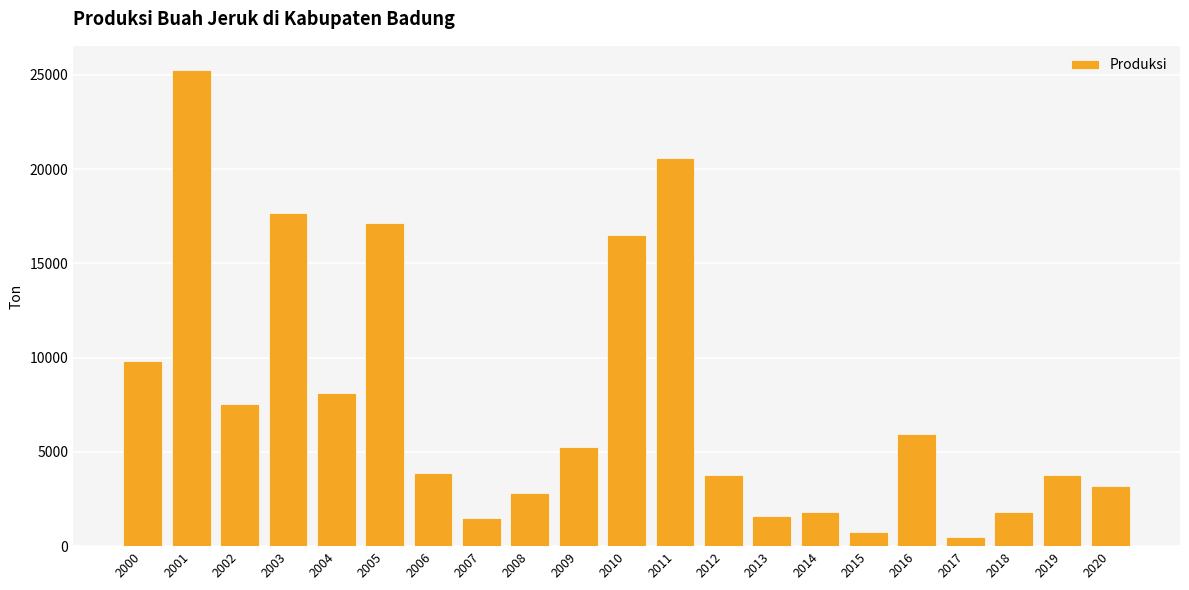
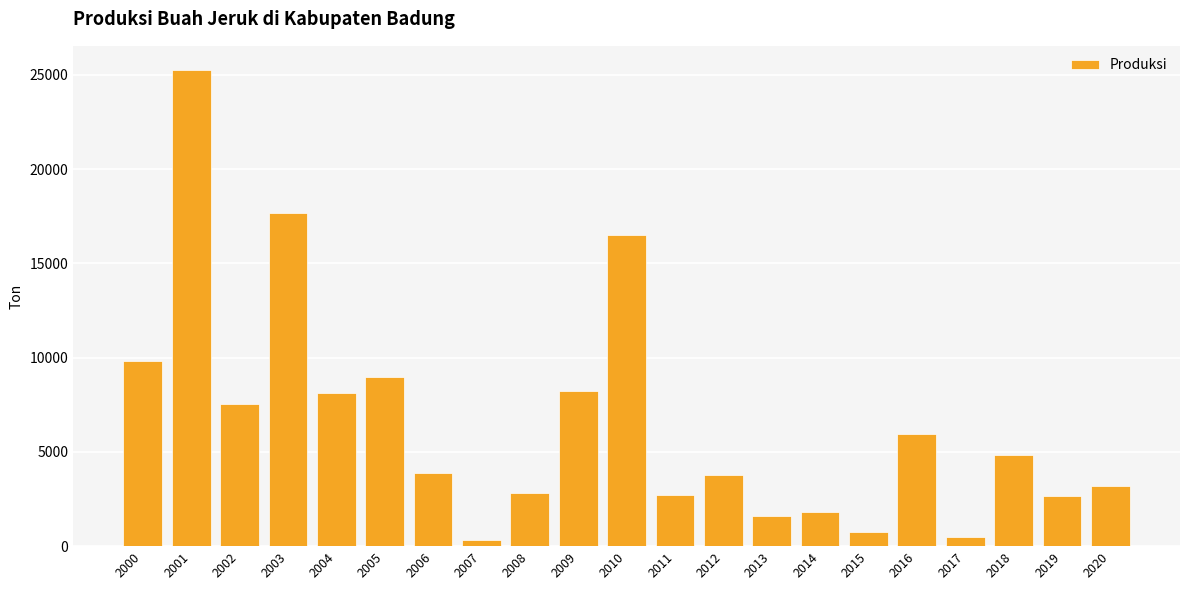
  {
    "2000": 9800,
    "2001": 25300,
    "2002": 7600,
    "2003": 17700,
    "2004": 8100,
-   "2005": 17100,
+   "2005": 9000,
    "2006": 3900,
-   "2007": 1500,
+   "2007": 300,
    "2008": 2800,
-   "2009": 5200,
+   "2009": 8200,
    "2010": 16500,
-   "2011": 20600,
+   "2011": 2700,
    "2012": 3800,
    "2013": 1600,
    "2014": 1800,
    "2015": 700,
    "2016": 5900,
    "2017": 500,
-   "2018": 1800,
-   "2019": 3800,
+   "2018": 4900,
+   "2019": 2700,
    "2020": 3200
  }
